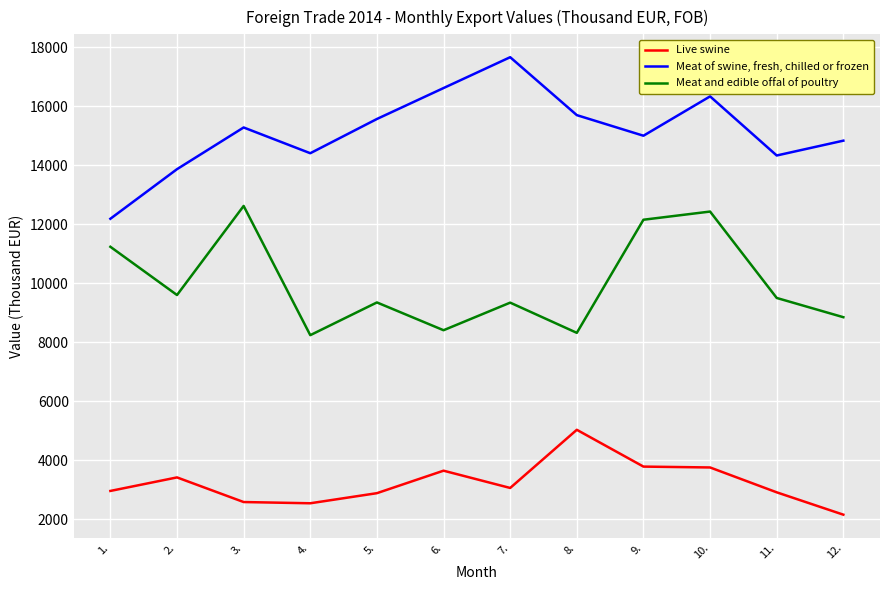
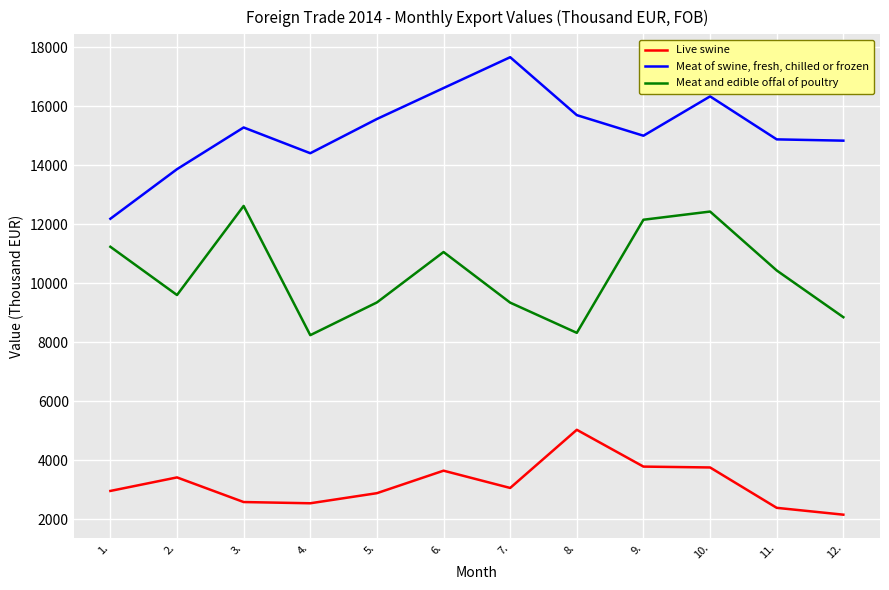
  {
    "Live swine": {
      "1.": 3000,
      "2.": 3400,
      "3.": 2600,
      "4.": 2500,
      "5.": 2900,
      "6.": 3600,
      "7.": 3100,
      "8.": 5000,
      "9.": 3800,
      "10.": 3700,
-     "11.": 2900,
+     "11.": 2400,
      "12.": 2100
    },
    "Meat of swine, fresh, chilled or frozen": {
      "1.": 12200,
      "2.": 13900,
      "3.": 15300,
      "4.": 14400,
      "5.": 15600,
      "6.": 16600,
      "7.": 17700,
      "8.": 15700,
      "9.": 15000,
      "10.": 16300,
-     "11.": 14300,
+     "11.": 14900,
      "12.": 14800
    },
    "Meat and edible offal of poultry": {
      "1.": 11200,
      "2.": 9600,
      "3.": 12600,
      "4.": 8200,
      "5.": 9300,
-     "6.": 8400,
+     "6.": 11100,
      "7.": 9300,
      "8.": 8300,
      "9.": 12200,
      "10.": 12400,
-     "11.": 9500,
+     "11.": 10400,
      "12.": 8800
    }
  }
